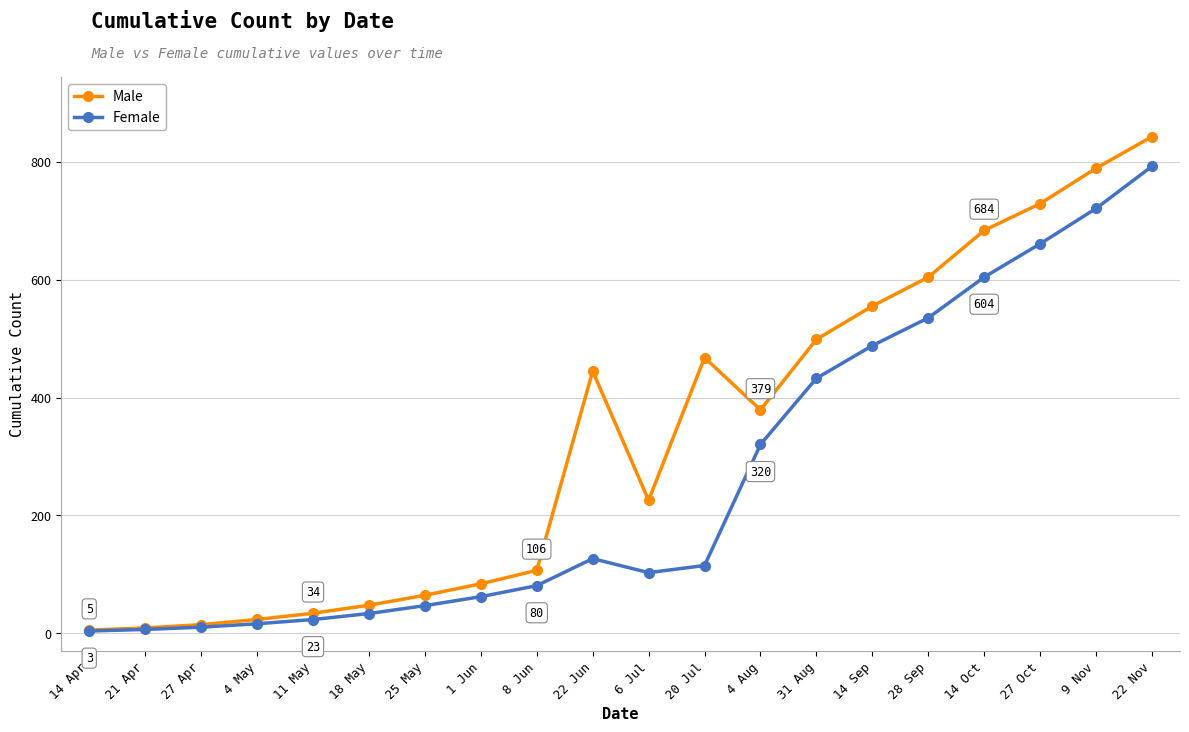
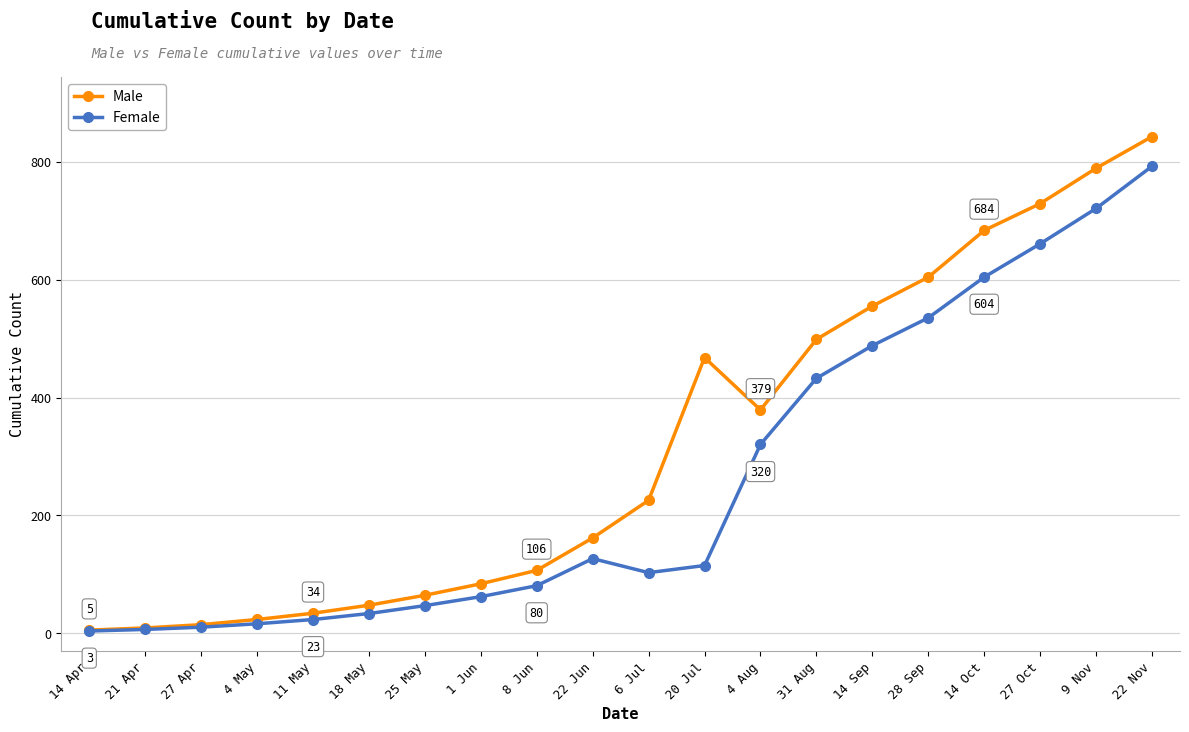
  {
    "Male": {
      "4 May": 20,
      "18 May": 50,
      "25 May": 60,
      "1 Jun": 80,
-     "22 Jun": 440,
+     "22 Jun": 160,
      "6 Jul": 230,
      "20 Jul": 470,
      "31 Aug": 500,
      "14 Sep": 560,
      "28 Sep": 600,
      "27 Oct": 730,
      "9 Nov": 790,
      "22 Nov": 840
    },
    "Female": {
      "4 May": 20,
      "18 May": 30,
      "25 May": 50,
      "1 Jun": 60,
      "22 Jun": 130,
      "6 Jul": 100,
      "20 Jul": 110,
      "31 Aug": 430,
      "14 Sep": 490,
      "28 Sep": 540,
      "27 Oct": 660,
      "9 Nov": 720,
      "22 Nov": 790
    }
  }
